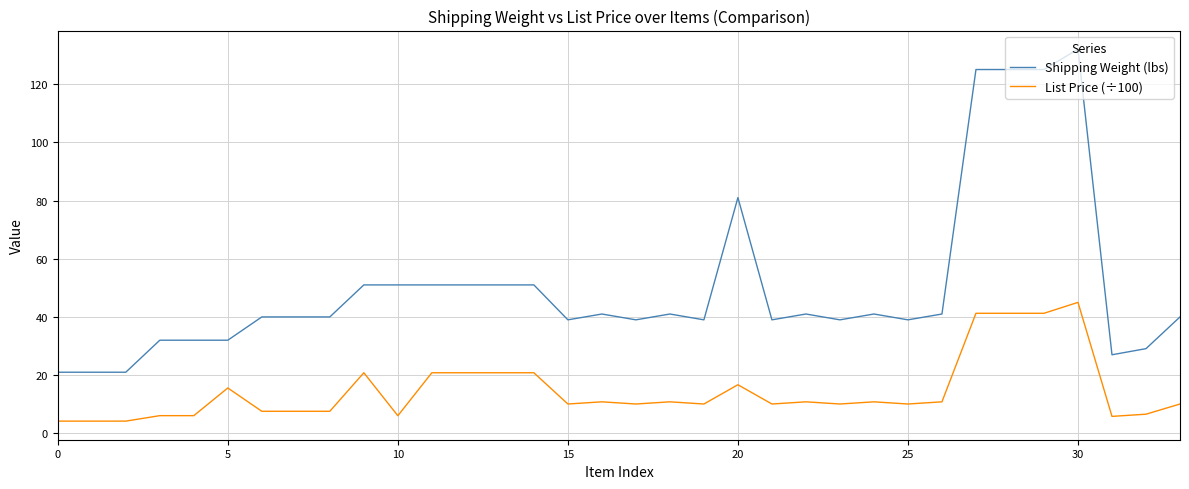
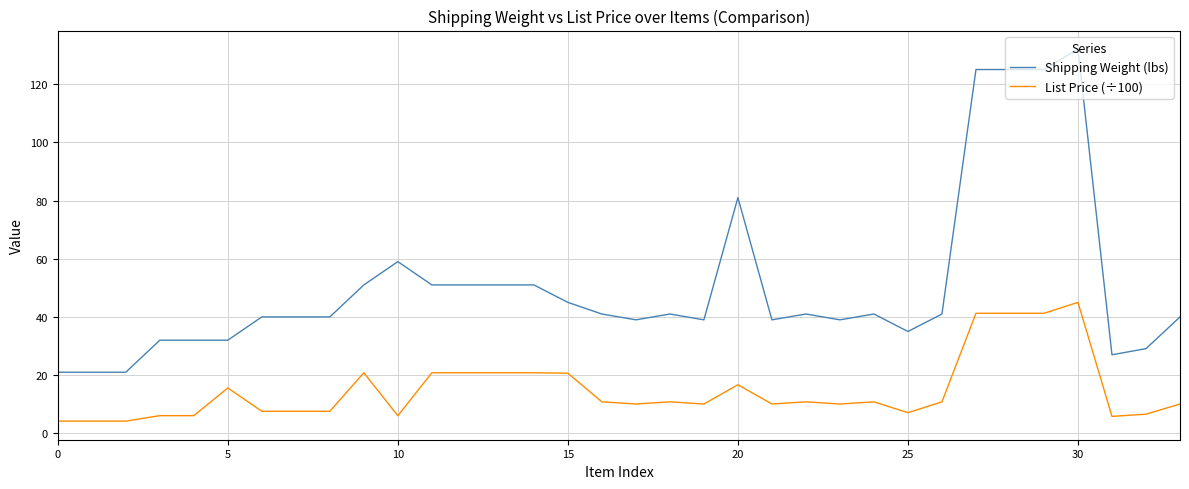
  {
    "Shipping Weight (lbs)": {
      "0": 21,
      "5": 32,
-     "10": 51,
-     "15": 39,
+     "10": 59,
+     "15": 45,
      "20": 81,
-     "25": 39
+     "25": 35
    },
    "List Price (÷100)": {
      "0": 4,
      "5": 16,
      "10": 6,
-     "15": 10,
+     "15": 21,
      "20": 17,
-     "25": 10,
+     "25": 7,
      "30": 45
    }
  }
